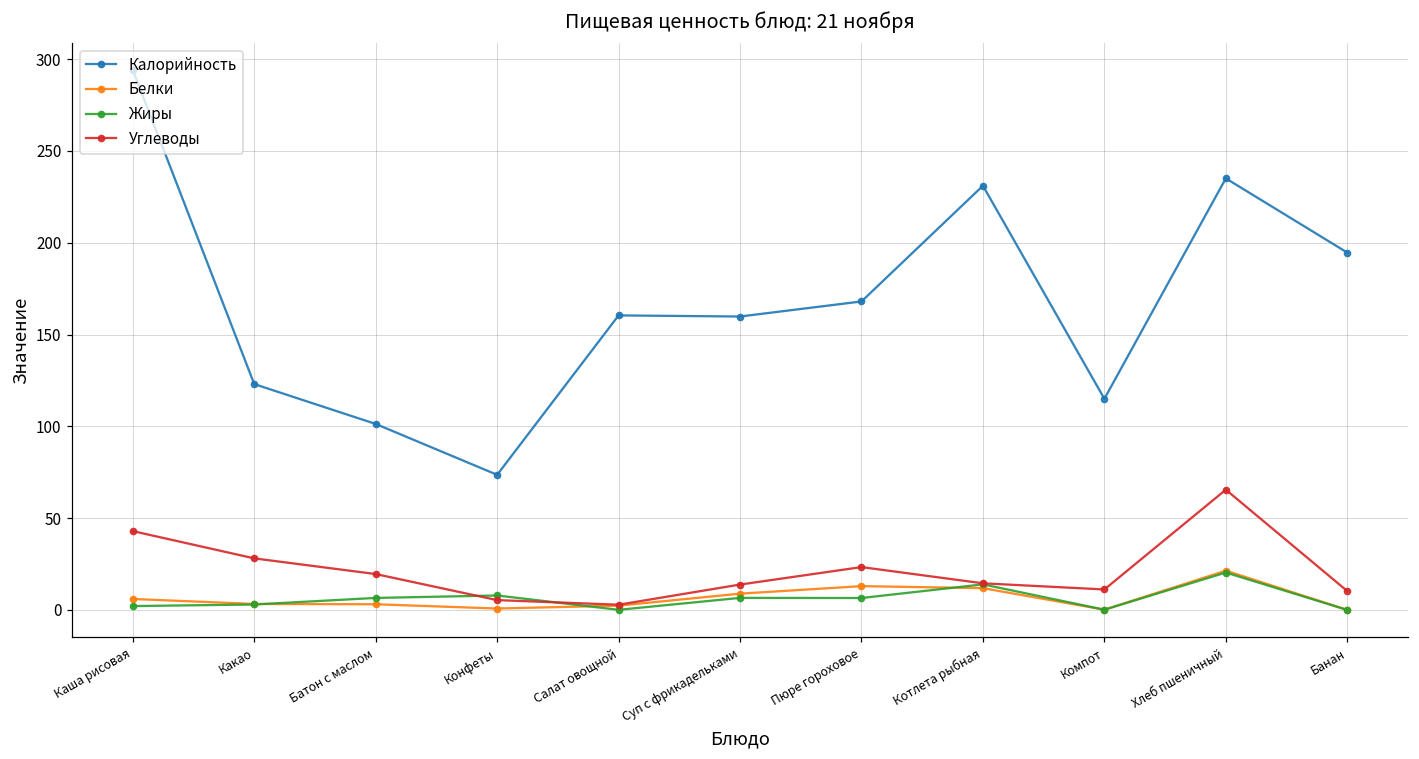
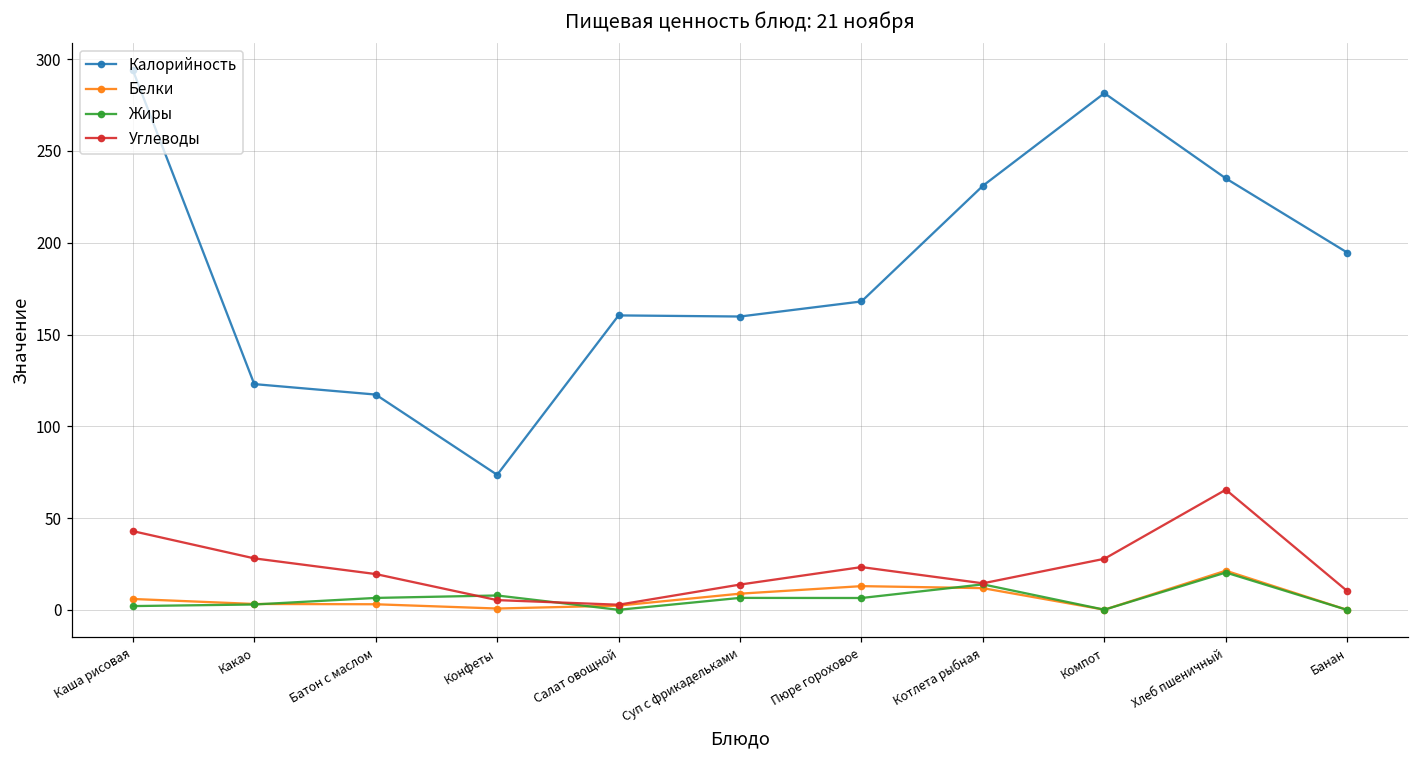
  {
    "Калорийность": {
      "Какао": 123,
-     "Батон с маслом": 101,
+     "Батон с маслом": 117,
      "Конфеты": 74,
      "Салат овощной": 160,
      "Суп с фрикадельками": 160,
      "Пюре гороховое": 168,
      "Котлета рыбная": 231,
-     "Компот": 115,
+     "Компот": 281,
      "Хлеб пшеничный": 235,
      "Банан": 195
    },
    "Белки": {
      "Каша рисовая": 6,
      "Батон с маслом": 3,
      "Конфеты": 1,
      "Суп с фрикадельками": 9,
      "Пюре гороховое": 13,
      "Котлета рыбная": 12
    },
    "Жиры": {
      "Каша рисовая": 2,
      "Батон с маслом": 7,
      "Конфеты": 8,
      "Салат овощной": 0,
      "Суп с фрикадельками": 7,
      "Пюре гороховое": 7
    },
    "Углеводы": {
      "Каша рисовая": 43,
      "Какао": 28,
      "Батон с маслом": 20,
      "Конфеты": 5,
      "Суп с фрикадельками": 14,
      "Пюре гороховое": 23,
-     "Компот": 11,
+     "Компот": 28,
      "Хлеб пшеничный": 66,
      "Банан": 10
    }
  }
